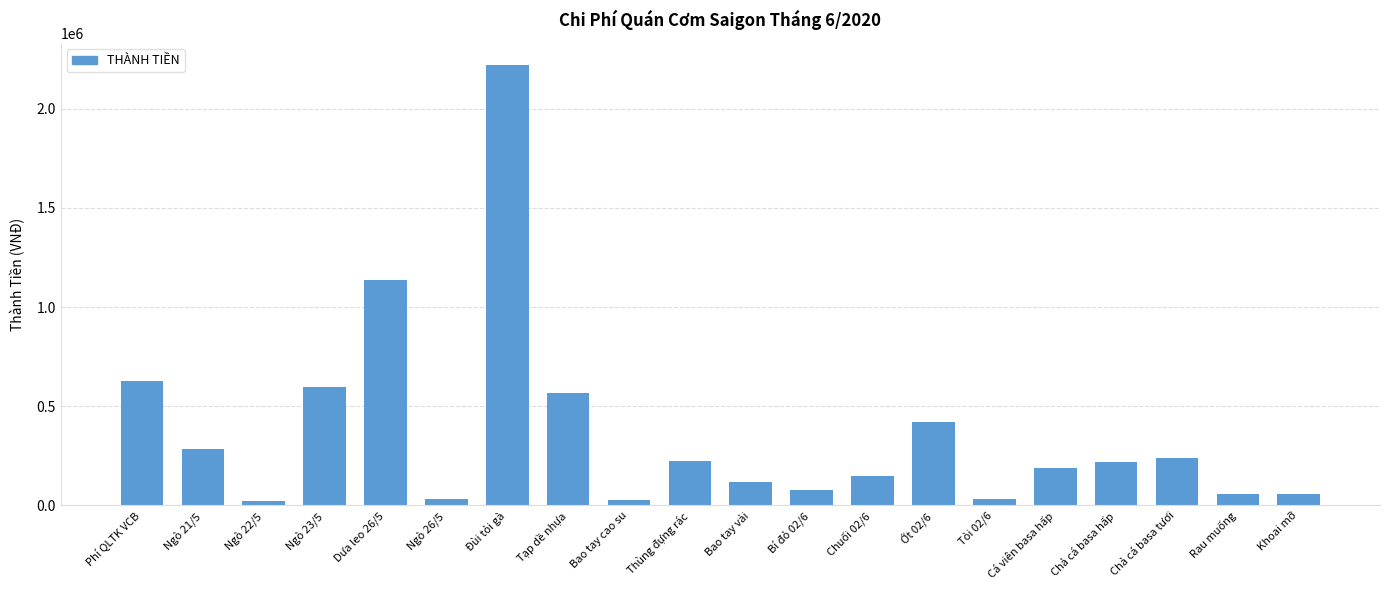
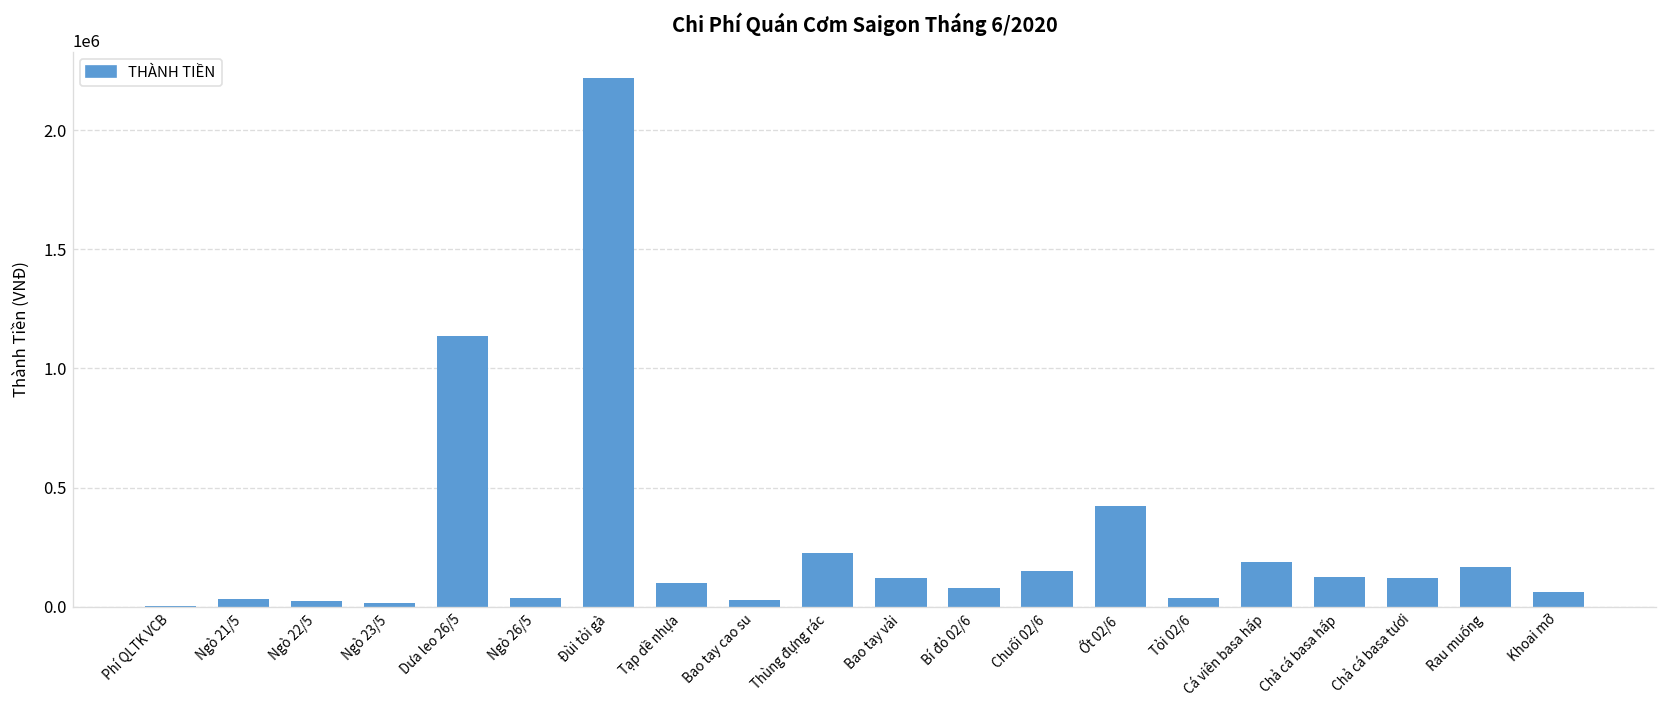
  {
-   "Phí QLTK VCB": 630000,
-   "Ngò 21/5": 290000,
+   "Phí QLTK VCB": 0,
+   "Ngò 21/5": 30000,
    "Ngò 22/5": 20000,
-   "Ngò 23/5": 600000,
+   "Ngò 23/5": 20000,
    "Dưa leo 26/5": 1140000,
    "Ngò 26/5": 40000,
    "Đùi tỏi gà": 2220000,
-   "Tạp dề nhựa": 570000,
+   "Tạp dề nhựa": 100000,
    "Bao tay cao su": 30000,
    "Thùng đựng rác": 230000,
    "Bao tay vải": 120000,
    "Bí đỏ 02/6": 80000,
    "Chuối 02/6": 150000,
    "Ớt 02/6": 420000,
    "Tỏi 02/6": 40000,
    "Cá viên basa hấp": 190000,
-   "Chả cá basa hấp": 220000,
-   "Chả cá basa tươi": 240000,
-   "Rau muống": 60000,
+   "Chả cá basa hấp": 130000,
+   "Chả cá basa tươi": 120000,
+   "Rau muống": 170000,
    "Khoai mỡ": 60000
  }
